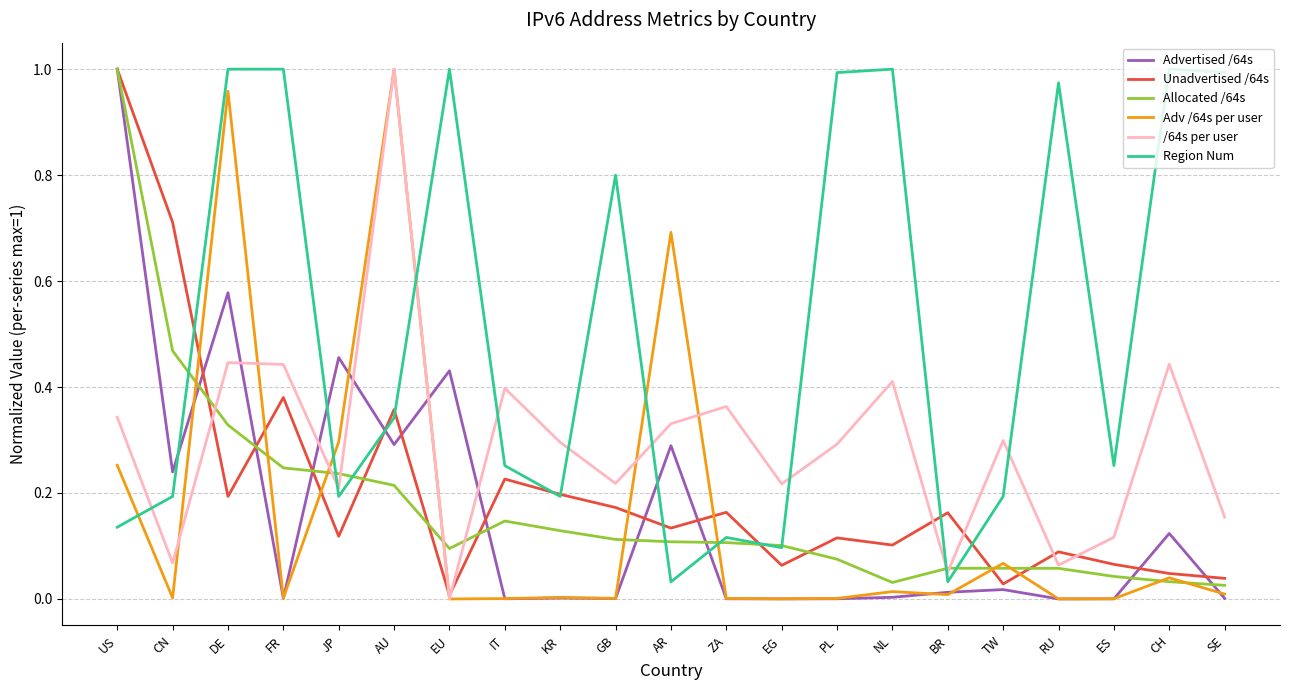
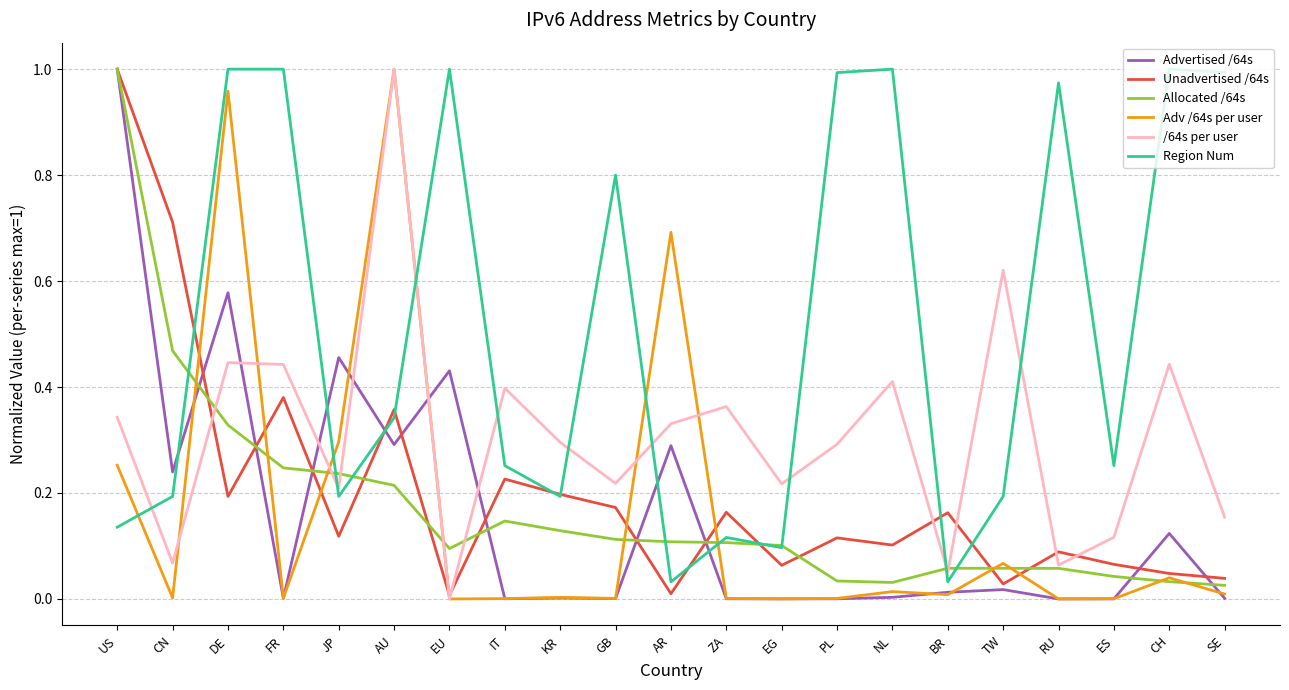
  {
    "Advertised /64s": {
      "CN": 0.24,
      "DE": 0.58,
      "JP": 0.46,
      "AU": 0.29,
      "EU": 0.43,
      "AR": 0.29,
      "NL": 0.00,
      "TW": 0.02,
      "CH": 0.12,
      "SE": 0.00
    },
    "Unadvertised /64s": {
      "CN": 0.71,
      "DE": 0.19,
      "FR": 0.38,
      "JP": 0.12,
      "AU": 0.36,
      "EU": 0.01,
      "IT": 0.23,
      "GB": 0.17,
-     "AR": 0.13,
+     "AR": 0.01,
      "ZA": 0.16,
      "EG": 0.06,
      "PL": 0.12,
      "NL": 0.10,
      "BR": 0.16,
      "TW": 0.03,
      "RU": 0.09,
      "ES": 0.07,
      "CH": 0.05,
      "SE": 0.04
    },
    "Allocated /64s": {
      "CN": 0.47,
      "DE": 0.33,
      "FR": 0.25,
      "JP": 0.24,
      "AU": 0.21,
      "EU": 0.10,
      "IT": 0.15,
      "KR": 0.13,
      "GB": 0.11,
      "AR": 0.11,
      "ZA": 0.11,
-     "PL": 0.08,
+     "PL": 0.03,
      "NL": 0.03,
      "BR": 0.06,
      "TW": 0.06,
      "RU": 0.06,
      "ES": 0.04,
      "CH": 0.03,
      "SE": 0.03
    },
    "Adv /64s per user": {
      "US": 0.25,
      "CN": 0.00,
      "DE": 0.96,
      "JP": 0.30,
      "AR": 0.69,
      "NL": 0.01,
      "TW": 0.07,
      "CH": 0.04,
      "SE": 0.01
    },
    "/64s per user": {
      "US": 0.34,
      "CN": 0.07,
      "DE": 0.45,
      "FR": 0.44,
      "JP": 0.21,
      "IT": 0.40,
      "KR": 0.30,
      "GB": 0.22,
      "AR": 0.33,
      "ZA": 0.36,
      "EG": 0.22,
      "PL": 0.29,
      "NL": 0.41,
      "BR": 0.05,
-     "TW": 0.30,
+     "TW": 0.62,
      "RU": 0.06,
      "ES": 0.12,
      "CH": 0.44,
      "SE": 0.15
    },
    "Region Num": {
      "US": 0.14,
      "CN": 0.19,
      "DE": 1.00,
      "FR": 1.00,
      "JP": 0.19,
      "AU": 0.34,
      "EU": 1.00,
      "IT": 0.25,
      "GB": 0.80,
      "AR": 0.03,
      "ZA": 0.12,
      "PL": 0.99,
      "NL": 1.00,
      "BR": 0.03,
      "TW": 0.19,
      "RU": 0.97,
      "ES": 0.25
    }
  }
